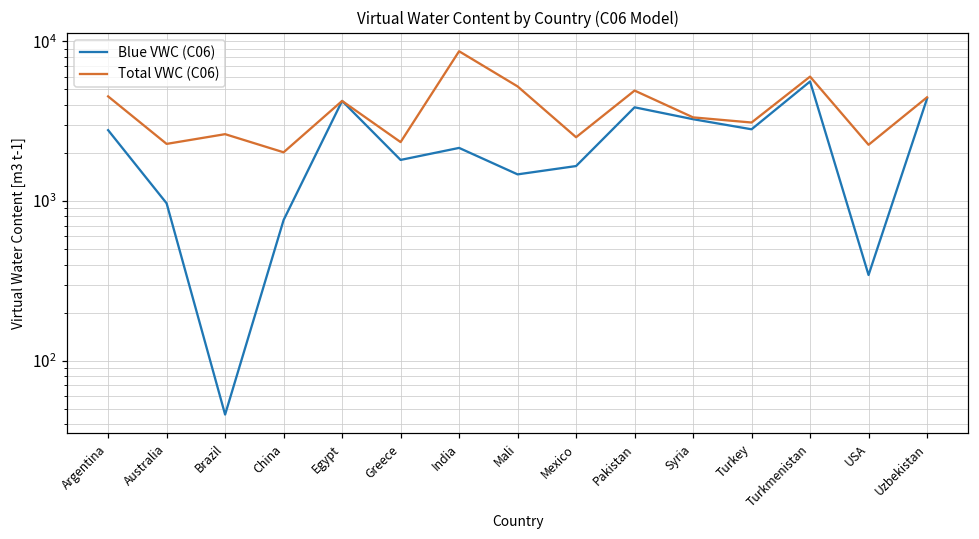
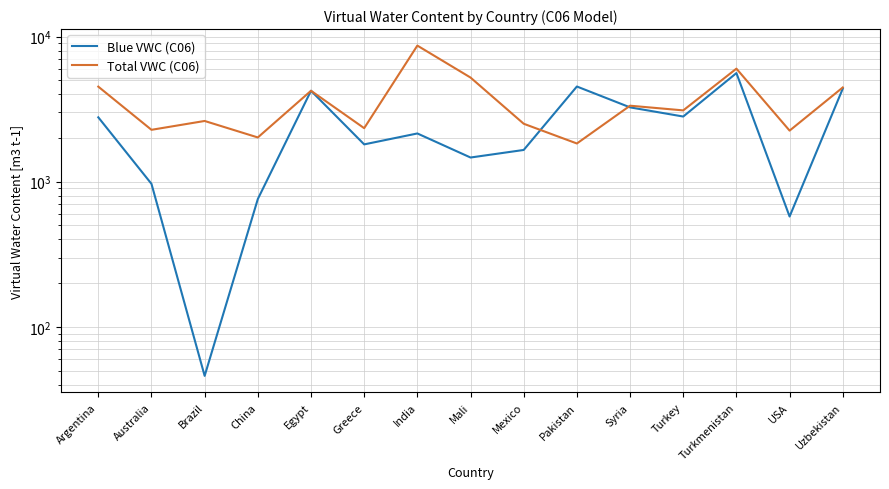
  {
    "Blue VWC (C06)": {
      "Argentina": 2800,
      "Australia": 1000,
      "Brazil": 46,
      "China": 800,
      "Greece": 1800,
      "India": 2200,
      "Mali": 1500,
      "Mexico": 1700,
-     "Pakistan": 3900,
+     "Pakistan": 4500,
      "Turkey": 2800,
      "Turkmenistan": 5600,
-     "USA": 340
+     "USA": 580
    },
    "Total VWC (C06)": {
      "Argentina": 4500,
      "Australia": 2300,
      "Brazil": 2600,
      "China": 2000,
      "Greece": 2300,
      "India": 9000,
      "Mali": 5200,
      "Mexico": 2500,
-     "Pakistan": 4900,
+     "Pakistan": 1800,
      "Turkey": 3100,
      "Turkmenistan": 6000,
      "USA": 2200
    }
  }
